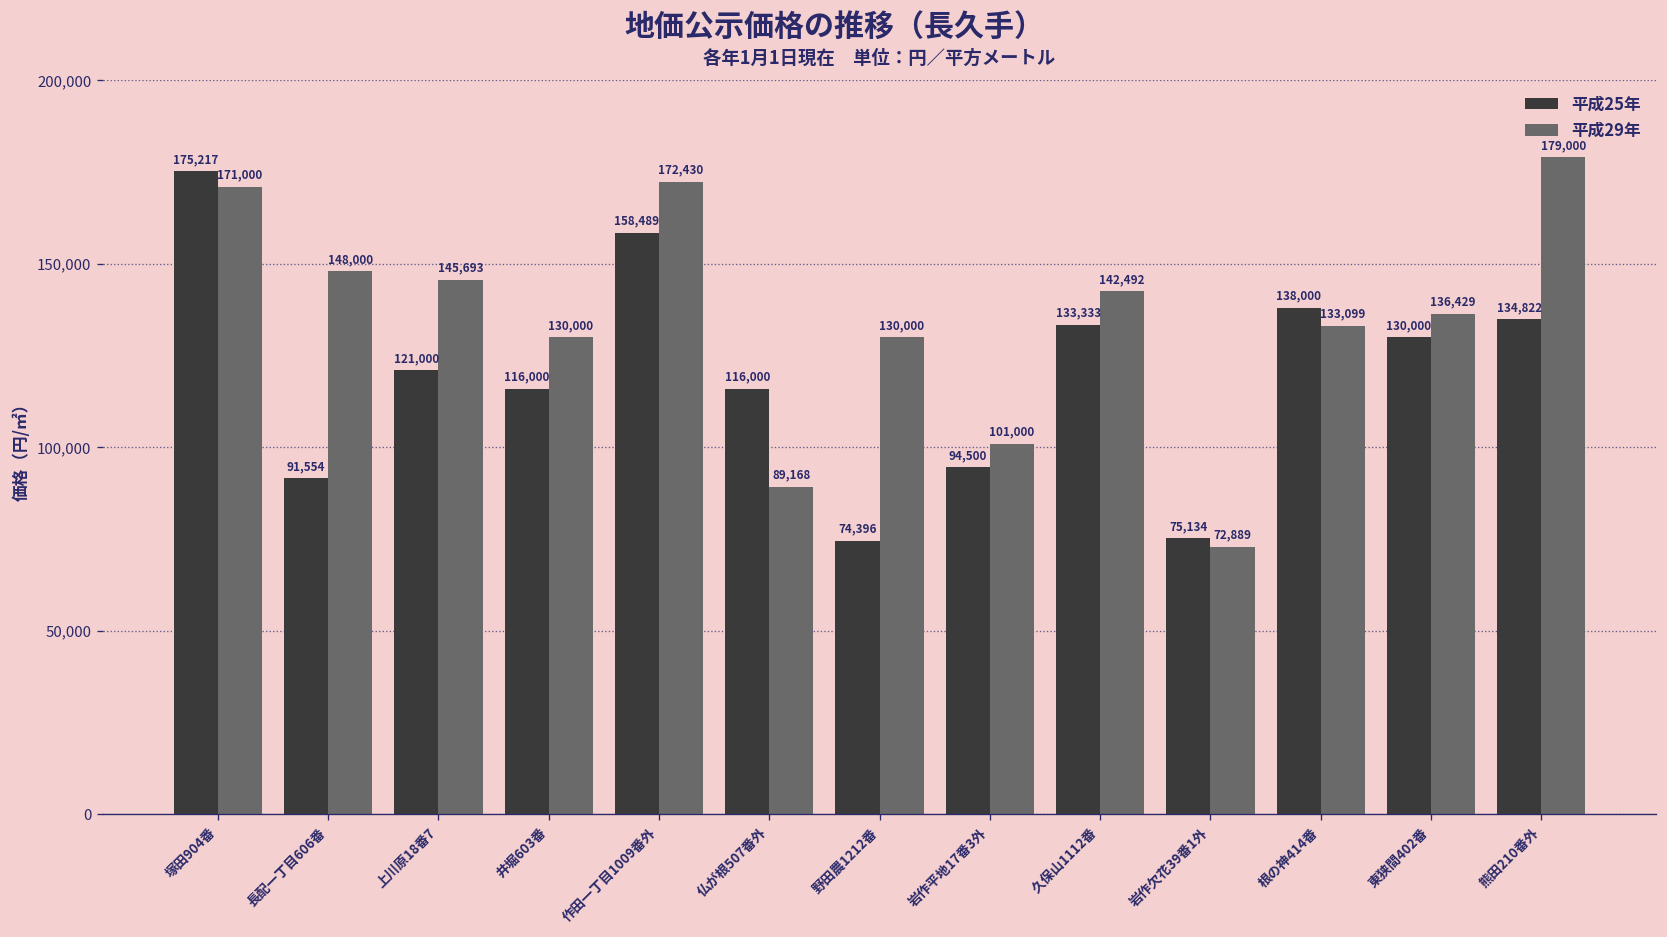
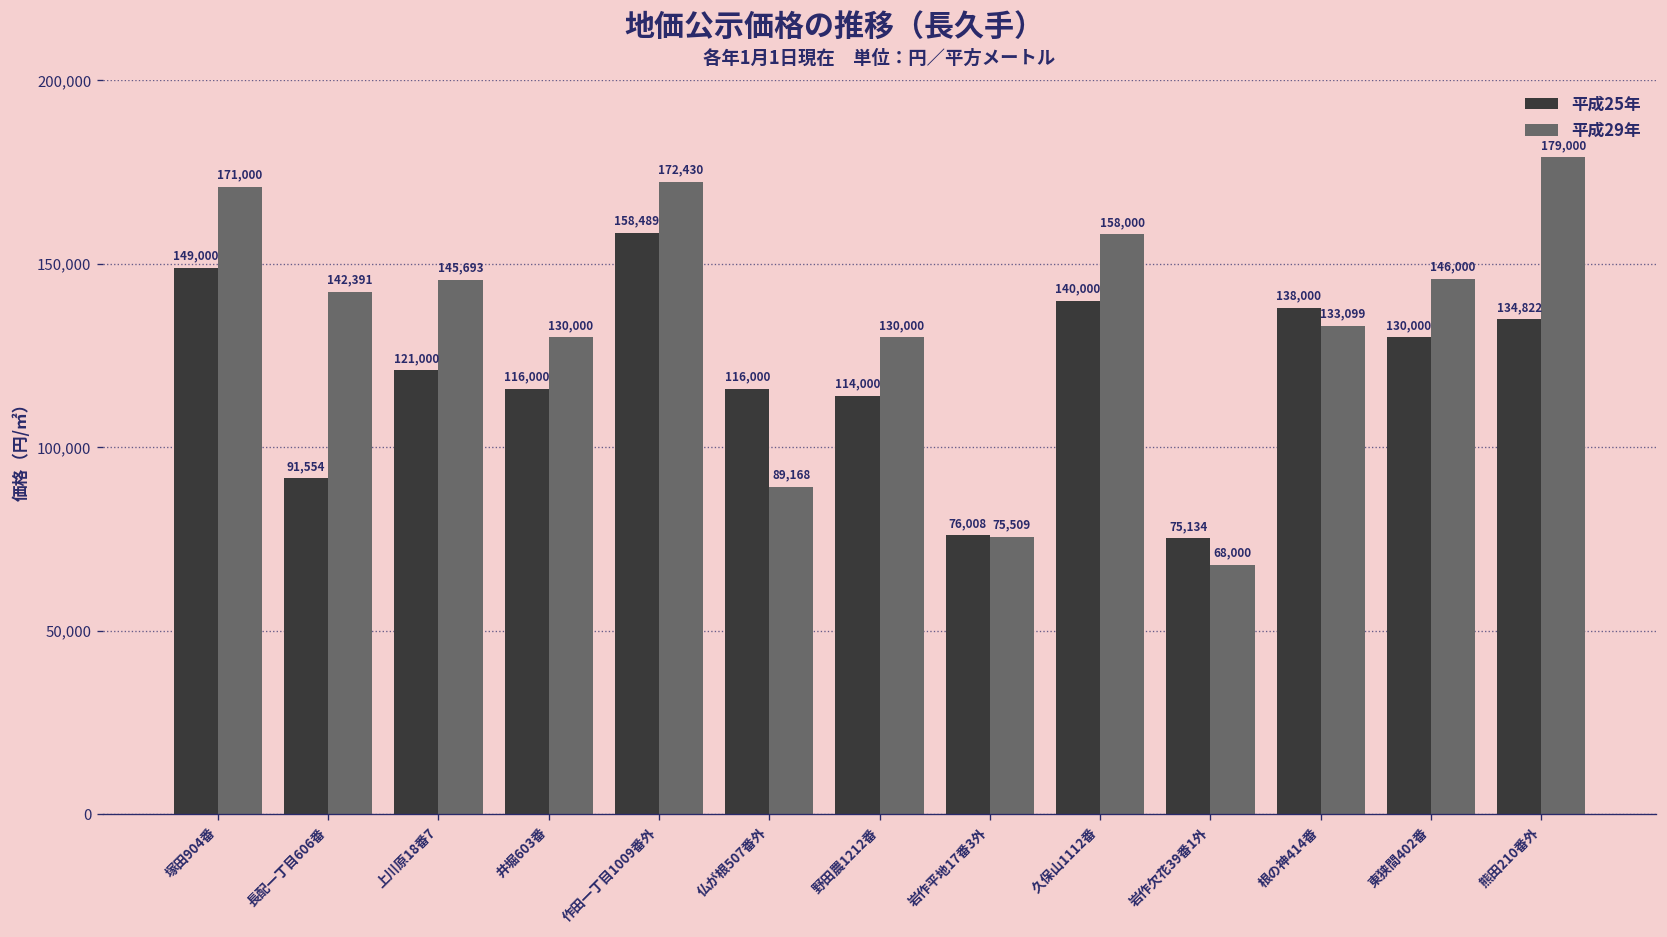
  {
    "平成25年": {
-     "塚田904番": "175,217",
+     "塚田904番": "149,000",
      "長配一丁目606番": "91,554",
      "上川原18番7": "121,000",
      "井堀603番": "116,000",
      "作田一丁目1009番外": "158,489",
      "仏が根507番外": "116,000",
-     "野田農1212番": "74,396",
-     "岩作平地17番3外": "94,500",
-     "久保山1112番": "133,333",
+     "野田農1212番": "114,000",
+     "岩作平地17番3外": "76,008",
+     "久保山1112番": "140,000",
      "岩作欠花39番1外": "75,134",
      "根の神414番": "138,000",
      "東狭間402番": "130,000",
      "熊田210番外": "134,822"
    },
    "平成29年": {
      "塚田904番": "171,000",
-     "長配一丁目606番": "148,000",
+     "長配一丁目606番": "142,391",
      "上川原18番7": "145,693",
      "井堀603番": "130,000",
      "作田一丁目1009番外": "172,430",
      "仏が根507番外": "89,168",
      "野田農1212番": "130,000",
-     "岩作平地17番3外": "101,000",
-     "久保山1112番": "142,492",
-     "岩作欠花39番1外": "72,889",
+     "岩作平地17番3外": "75,509",
+     "久保山1112番": "158,000",
+     "岩作欠花39番1外": "68,000",
      "根の神414番": "133,099",
-     "東狭間402番": "136,429",
+     "東狭間402番": "146,000",
      "熊田210番外": "179,000"
    }
  }
